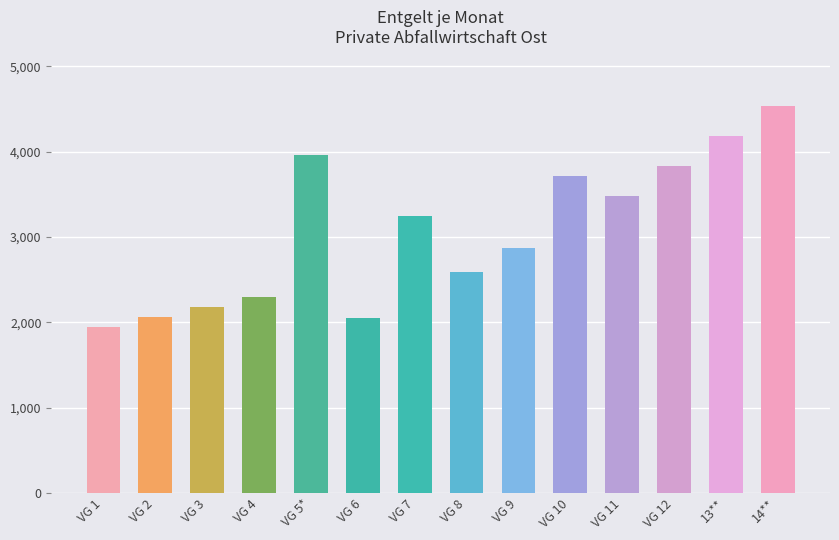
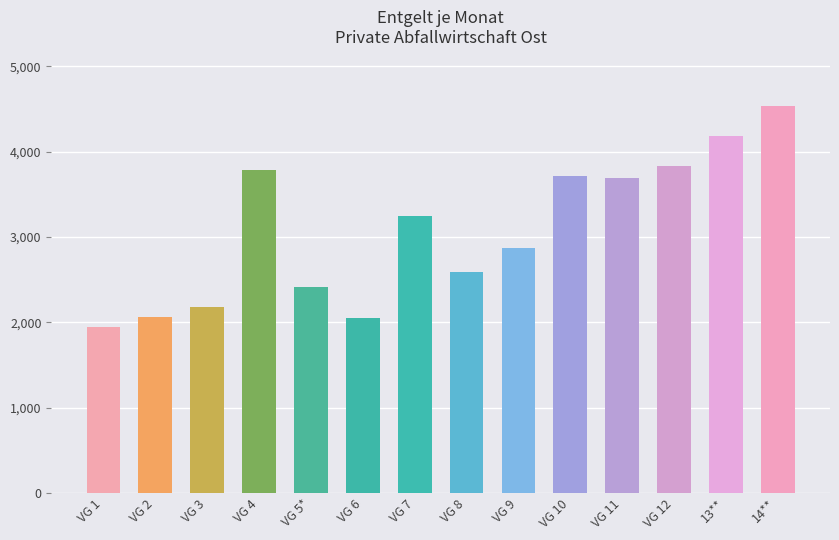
  {
    "VG 1": "1,900",
    "VG 2": "2,100",
    "VG 3": "2,200",
-   "VG 4": "2,300",
-   "VG 5*": "4,000",
+   "VG 4": "3,800",
+   "VG 5*": "2,400",
    "VG 6": "2,100",
    "VG 7": "3,200",
    "VG 8": "2,600",
    "VG 9": "2,900",
    "VG 10": "3,700",
-   "VG 11": "3,500",
+   "VG 11": "3,700",
    "VG 12": "3,800",
    "13**": "4,200",
    "14**": "4,500"
  }
